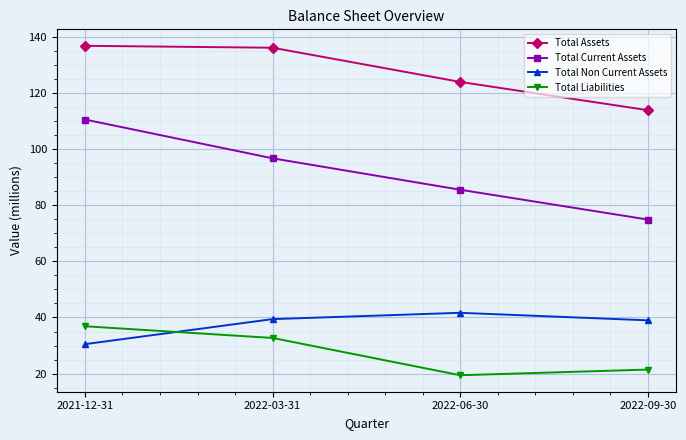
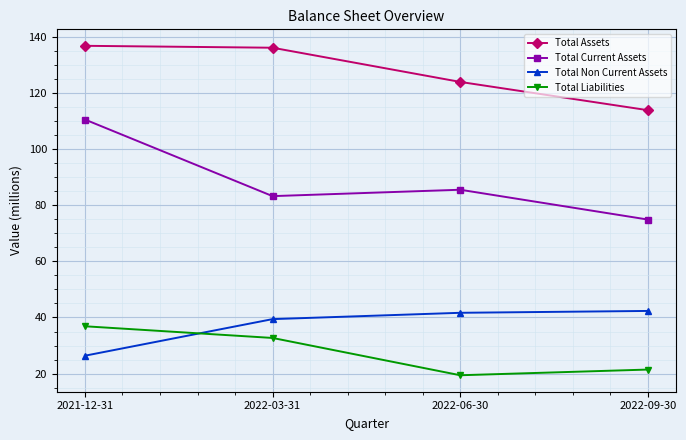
  {
    "Total Assets": {
      "2021-12-31": 137,
      "2022-03-31": 136,
      "2022-06-30": 124,
      "2022-09-30": 114
    },
    "Total Current Assets": {
      "2021-12-31": 111,
-     "2022-03-31": 97,
+     "2022-03-31": 83,
      "2022-06-30": 86,
      "2022-09-30": 75
    },
    "Total Non Current Assets": {
-     "2021-12-31": 30,
+     "2021-12-31": 26,
      "2022-03-31": 39,
      "2022-06-30": 42,
-     "2022-09-30": 39
+     "2022-09-30": 42
    },
    "Total Liabilities": {
      "2021-12-31": 37,
      "2022-03-31": 33,
      "2022-06-30": 19,
      "2022-09-30": 21
    }
  }
